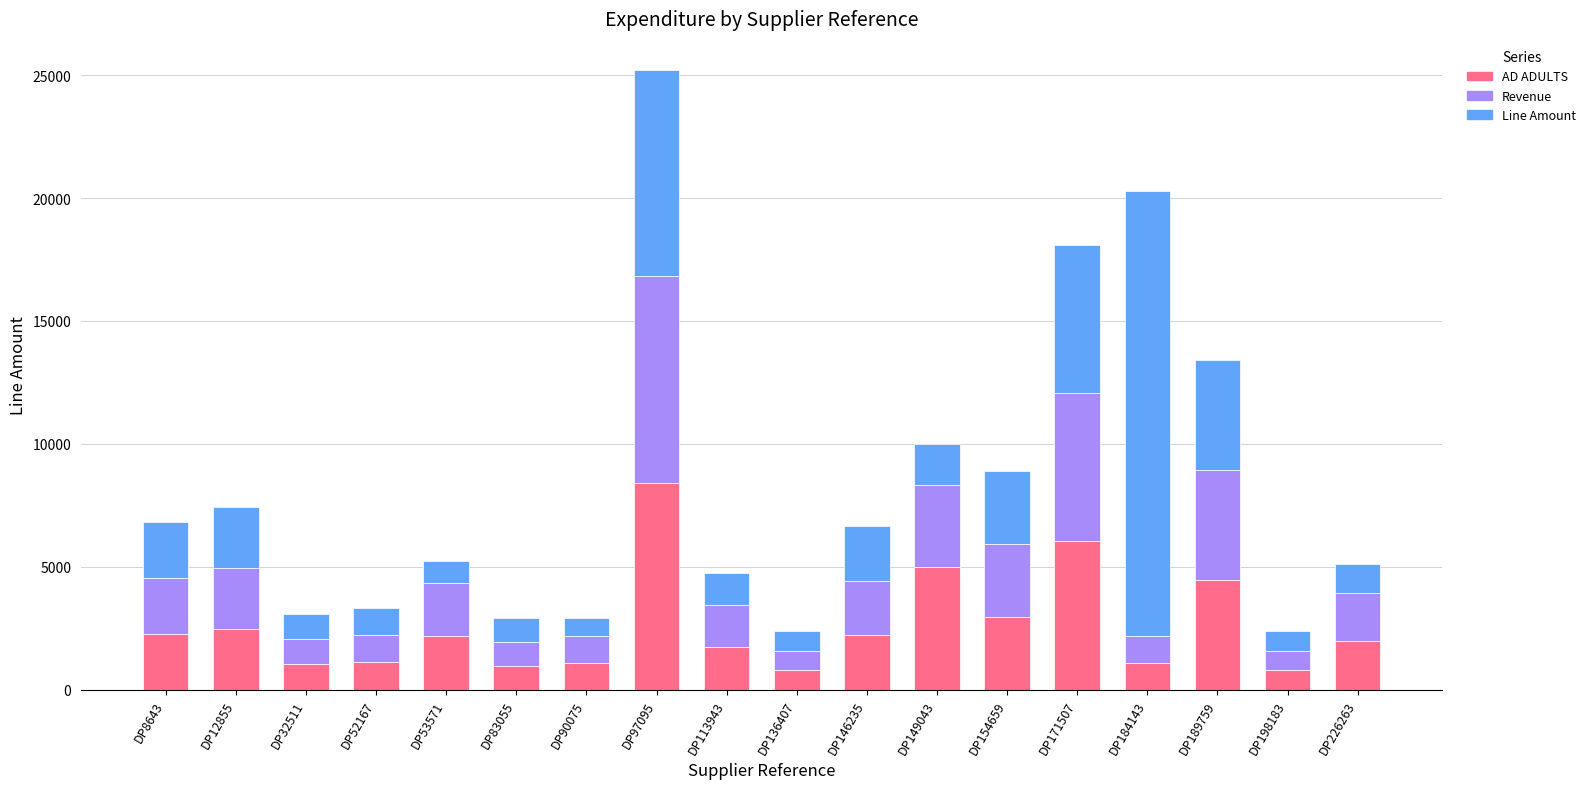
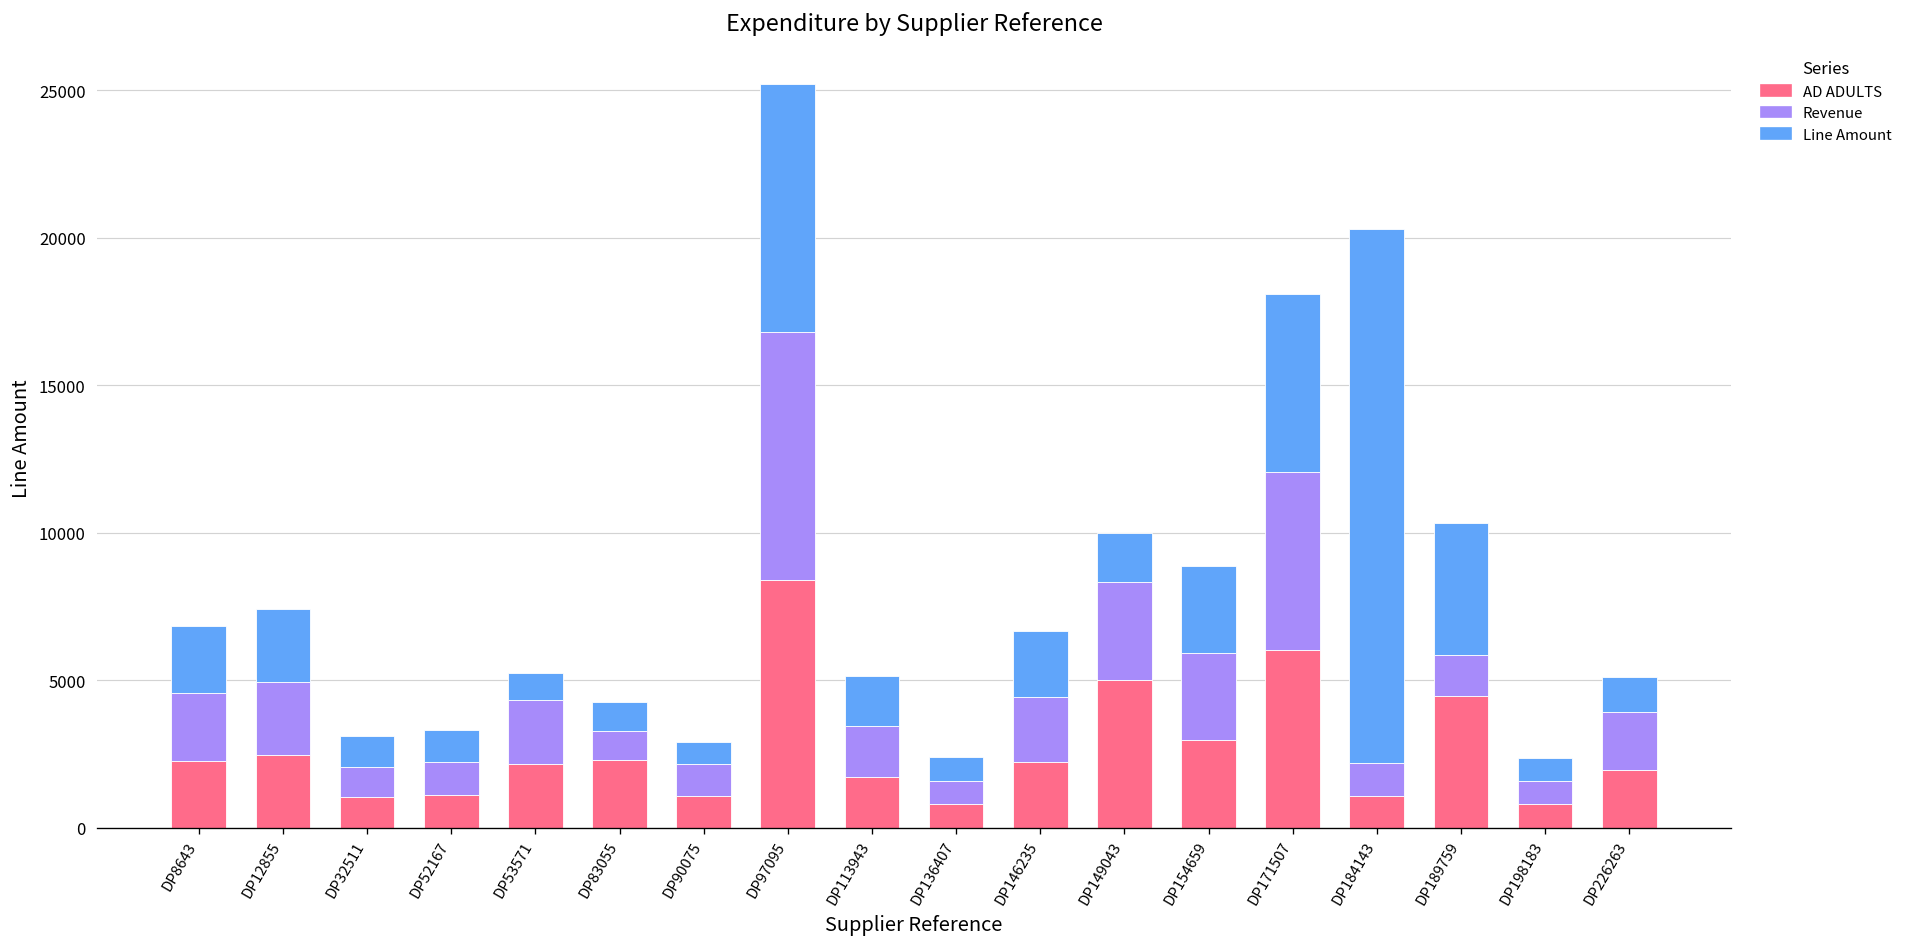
  {
    "AD ADULTS": {
      "DP8643": 2300,
      "DP12855": 2500,
      "DP32511": 1000,
      "DP52167": 1100,
      "DP53571": 2200,
-     "DP83055": 1000,
+     "DP83055": 2300,
      "DP90075": 1100,
      "DP97095": 8400,
      "DP113943": 1700,
      "DP136407": 800,
      "DP146235": 2200,
      "DP149043": 5000,
      "DP154659": 3000,
      "DP171507": 6000,
      "DP184143": 1100,
      "DP189759": 4500,
      "DP198183": 800,
      "DP226263": 2000
    },
    "Revenue": {
      "DP8643": 2300,
      "DP12855": 2500,
      "DP32511": 1000,
      "DP52167": 1100,
      "DP53571": 2200,
      "DP83055": 1000,
      "DP90075": 1100,
      "DP97095": 8400,
      "DP113943": 1700,
      "DP136407": 800,
      "DP146235": 2200,
      "DP149043": 3300,
      "DP154659": 3000,
      "DP171507": 6000,
      "DP184143": 1100,
-     "DP189759": 4500,
+     "DP189759": 1400,
      "DP198183": 800,
      "DP226263": 2000
    },
    "Line Amount": {
      "DP8643": 2300,
      "DP12855": 2500,
      "DP32511": 1000,
      "DP52167": 1100,
      "DP53571": 900,
      "DP83055": 1000,
      "DP90075": 800,
      "DP97095": 8400,
-     "DP113943": 1300,
+     "DP113943": 1700,
      "DP136407": 800,
      "DP146235": 2200,
      "DP149043": 1700,
      "DP154659": 3000,
      "DP171507": 6000,
      "DP184143": 18100,
      "DP189759": 4500,
      "DP198183": 800,
      "DP226263": 1200
    }
  }
